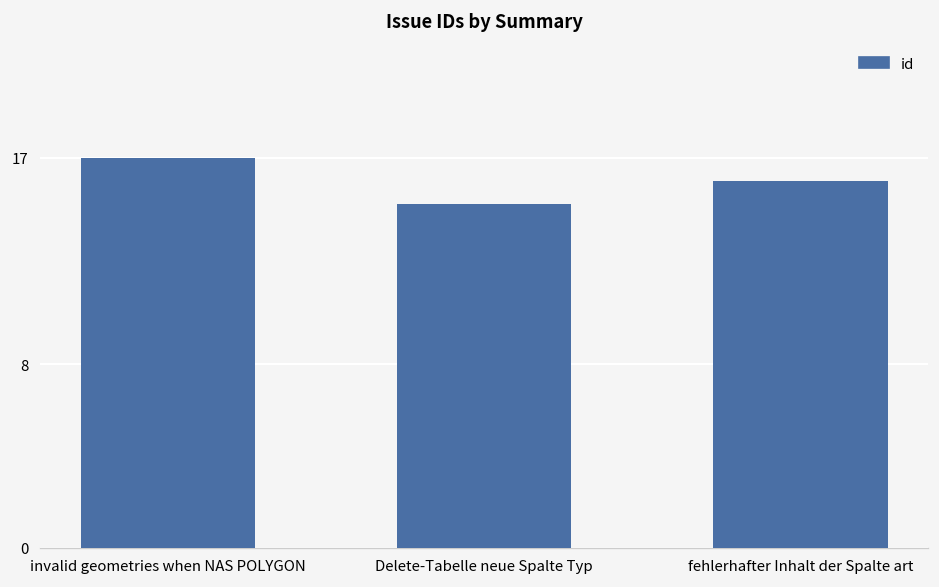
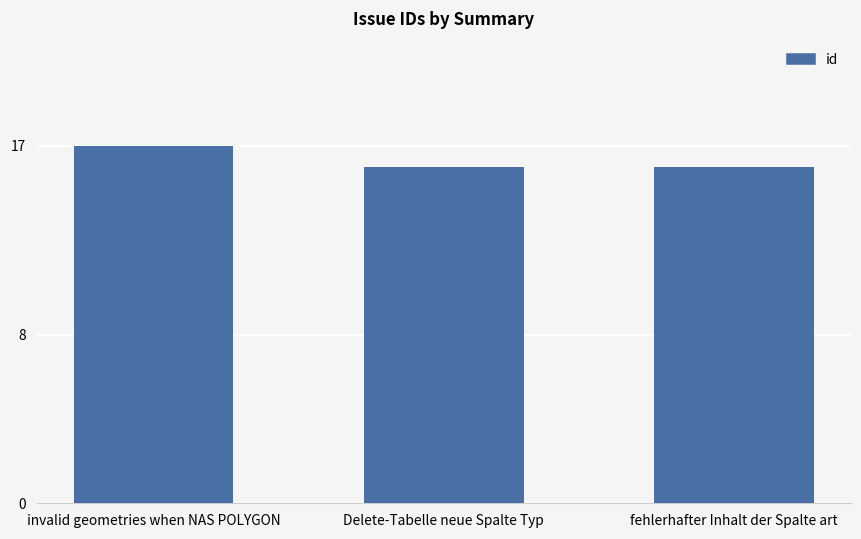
  {
    "invalid geometries when NAS POLYGON": 17,
-   "Delete-Tabelle neue Spalte Typ": 15,
+   "Delete-Tabelle neue Spalte Typ": 16,
    "fehlerhafter Inhalt der Spalte art": 16
  }
